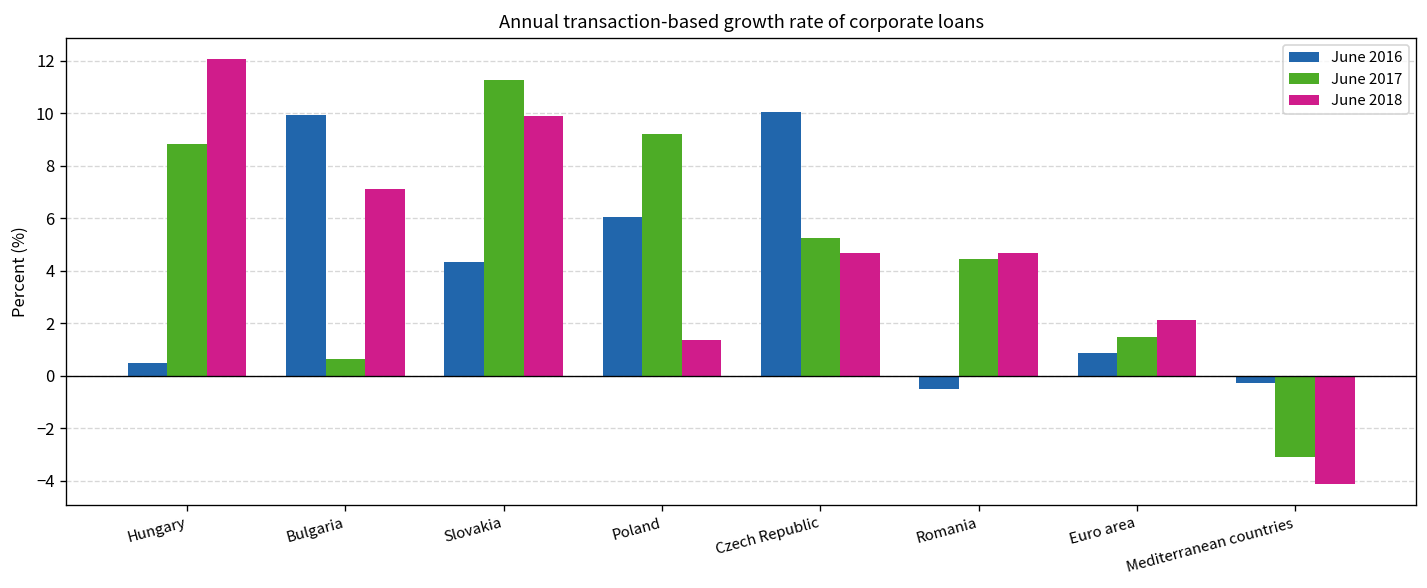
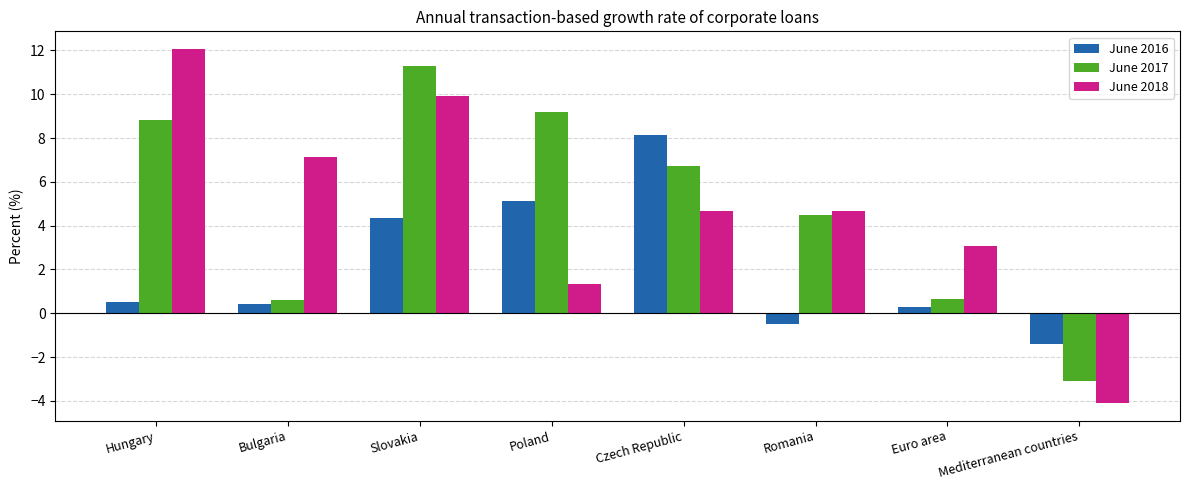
  {
    "June 2016": {
      "Hungary": 0.5,
-     "Bulgaria": 9.9,
+     "Bulgaria": 0.4,
      "Slovakia": 4.3,
-     "Poland": 6.0,
-     "Czech Republic": 10.0,
+     "Poland": 5.1,
+     "Czech Republic": 8.2,
      "Romania": -0.5,
-     "Euro area": 0.9,
-     "Mediterranean countries": -0.3
+     "Euro area": 0.3,
+     "Mediterranean countries": -1.4
    },
    "June 2017": {
      "Hungary": 8.8,
      "Bulgaria": 0.6,
      "Slovakia": 11.3,
      "Poland": 9.2,
-     "Czech Republic": 5.2,
+     "Czech Republic": 6.7,
      "Romania": 4.5,
-     "Euro area": 1.5,
+     "Euro area": 0.7,
      "Mediterranean countries": -3.1
    },
    "June 2018": {
      "Hungary": 12.1,
      "Bulgaria": 7.1,
      "Slovakia": 9.9,
      "Poland": 1.4,
      "Czech Republic": 4.7,
      "Romania": 4.7,
-     "Euro area": 2.1,
+     "Euro area": 3.1,
      "Mediterranean countries": -4.1
    }
  }
